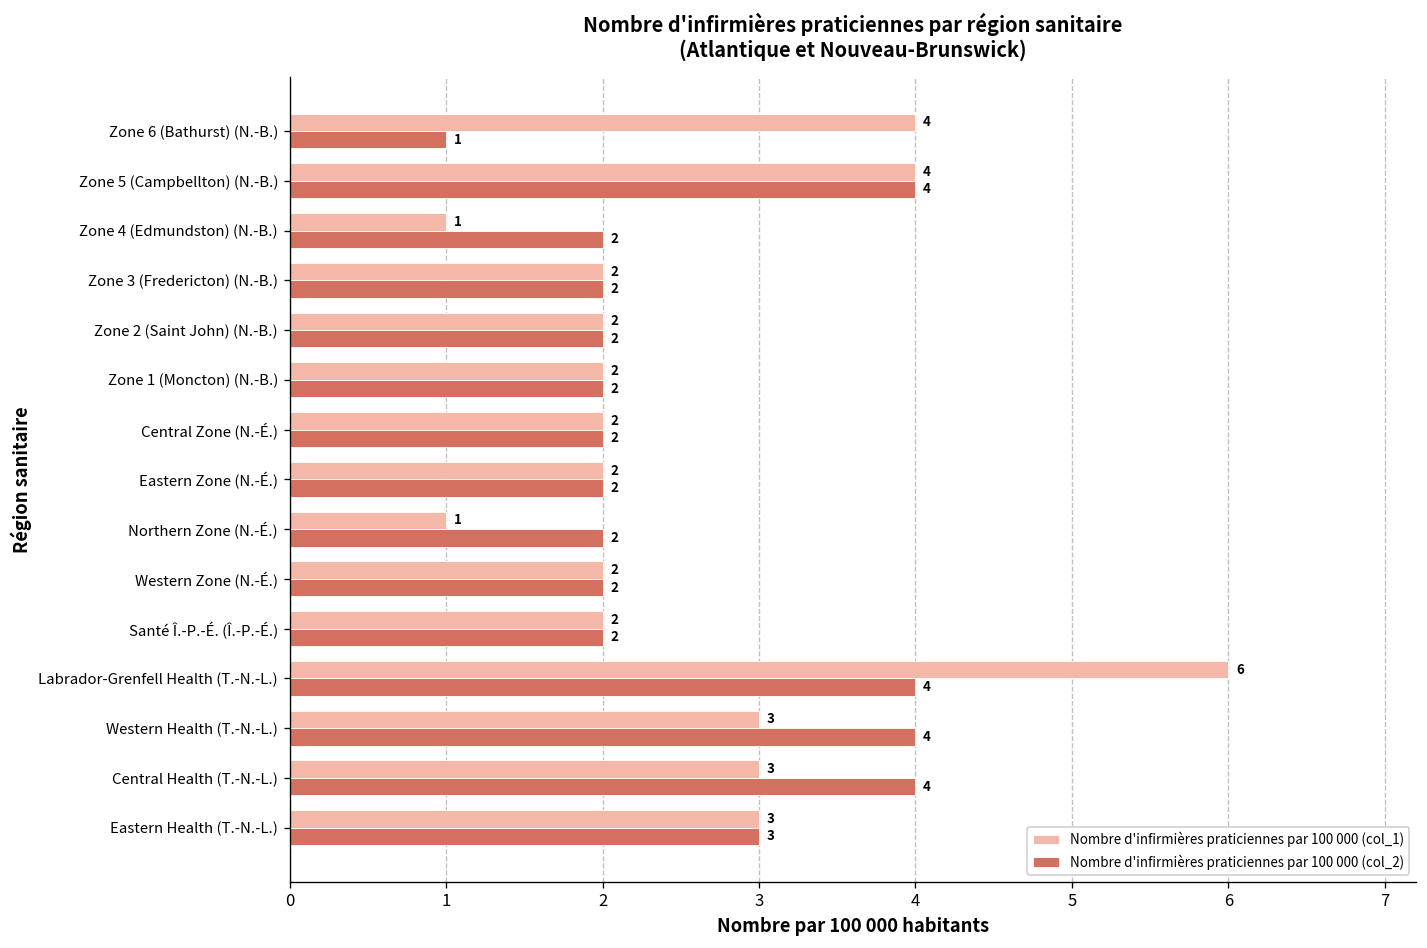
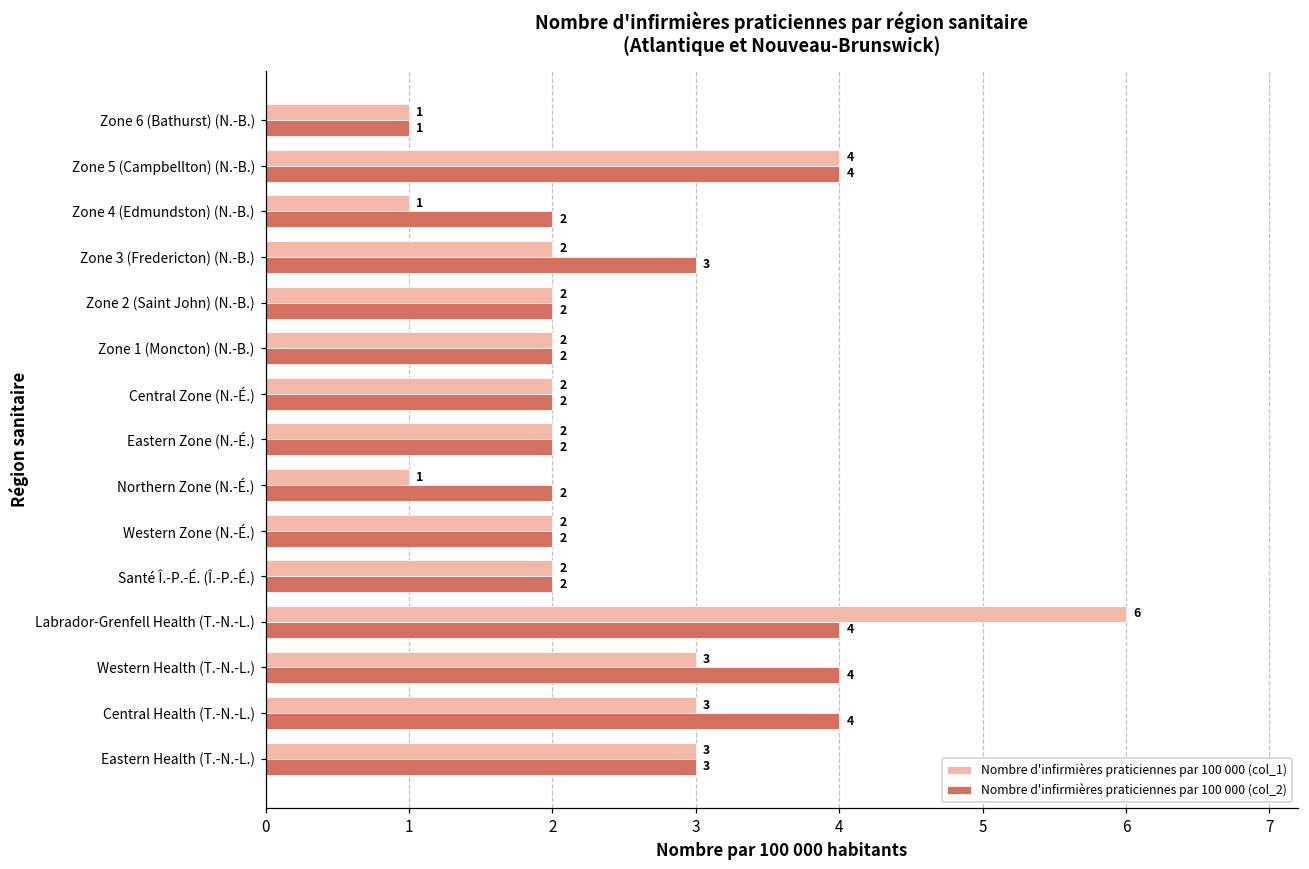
  {
    "Nombre d'infirmières praticiennes par 100 000 (col_1)": {
-     "Zone 6 (Bathurst) (N.-B.)": 4,
+     "Zone 6 (Bathurst) (N.-B.)": 1,
      "Zone 5 (Campbellton) (N.-B.)": 4,
      "Zone 4 (Edmundston) (N.-B.)": 1,
      "Zone 3 (Fredericton) (N.-B.)": 2,
      "Zone 2 (Saint John) (N.-B.)": 2,
      "Zone 1 (Moncton) (N.-B.)": 2,
      "Central Zone (N.-É.)": 2,
      "Eastern Zone (N.-É.)": 2,
      "Northern Zone (N.-É.)": 1,
      "Western Zone (N.-É.)": 2,
      "Santé Î.-P.-É. (Î.-P.-É.)": 2,
      "Labrador-Grenfell Health (T.-N.-L.)": 6,
      "Western Health (T.-N.-L.)": 3,
      "Central Health (T.-N.-L.)": 3,
      "Eastern Health (T.-N.-L.)": 3
    },
    "Nombre d'infirmières praticiennes par 100 000 (col_2)": {
      "Zone 6 (Bathurst) (N.-B.)": 1,
      "Zone 5 (Campbellton) (N.-B.)": 4,
      "Zone 4 (Edmundston) (N.-B.)": 2,
-     "Zone 3 (Fredericton) (N.-B.)": 2,
+     "Zone 3 (Fredericton) (N.-B.)": 3,
      "Zone 2 (Saint John) (N.-B.)": 2,
      "Zone 1 (Moncton) (N.-B.)": 2,
      "Central Zone (N.-É.)": 2,
      "Eastern Zone (N.-É.)": 2,
      "Northern Zone (N.-É.)": 2,
      "Western Zone (N.-É.)": 2,
      "Santé Î.-P.-É. (Î.-P.-É.)": 2,
      "Labrador-Grenfell Health (T.-N.-L.)": 4,
      "Western Health (T.-N.-L.)": 4,
      "Central Health (T.-N.-L.)": 4,
      "Eastern Health (T.-N.-L.)": 3
    }
  }
